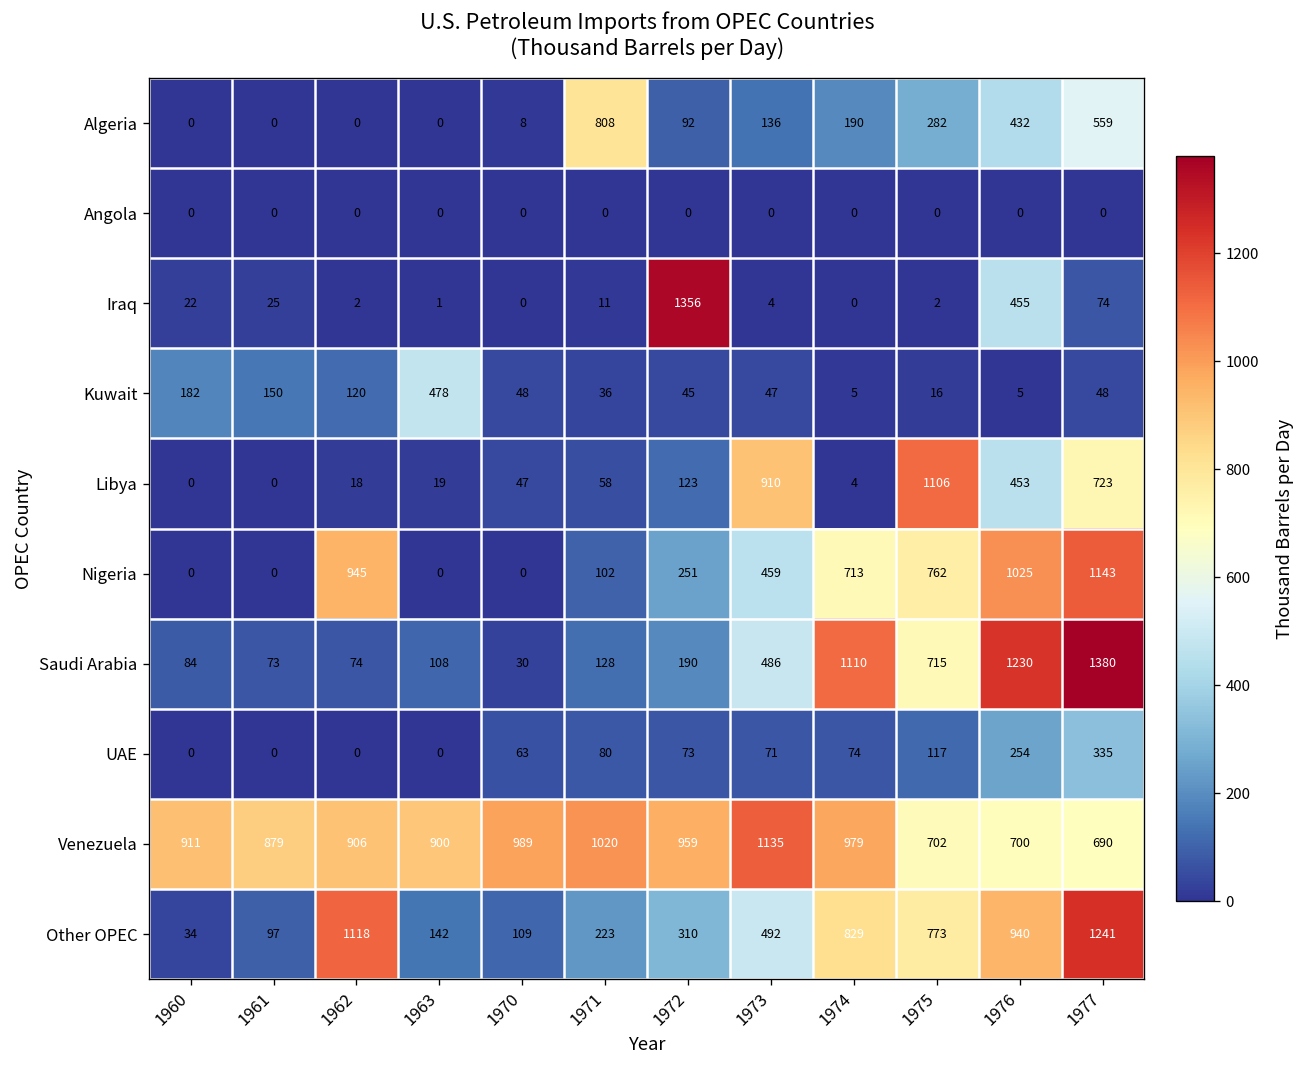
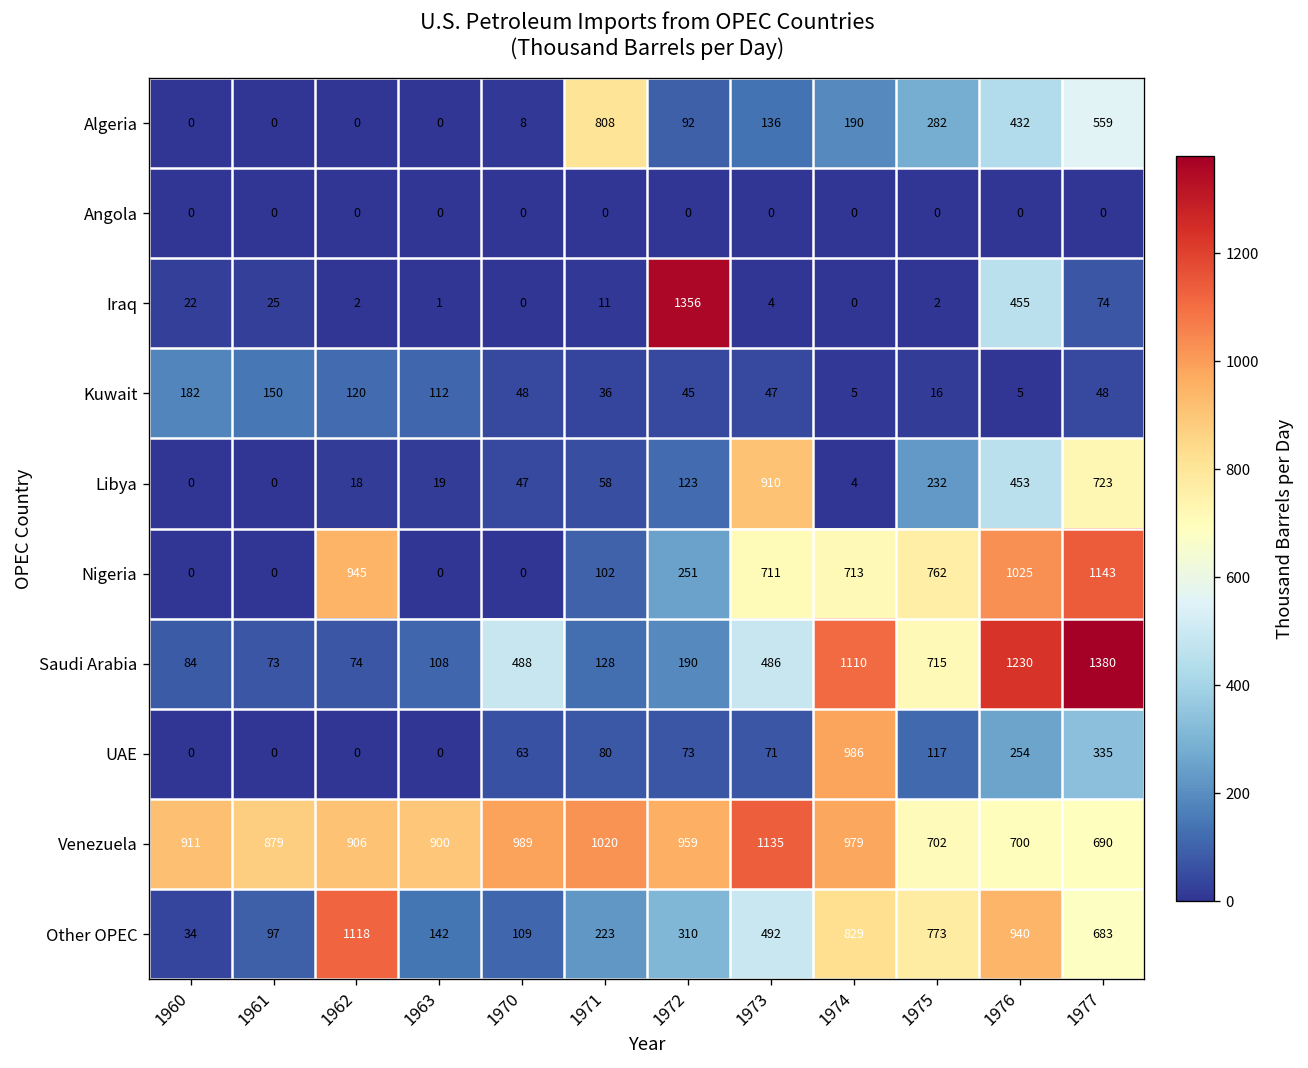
  {
    "Algeria": {
      "1960": 0,
      "1961": 0,
      "1962": 0,
      "1963": 0,
      "1970": 8,
      "1971": 808,
      "1972": 92,
      "1973": 136,
      "1974": 190,
      "1975": 282,
      "1976": 432,
      "1977": 559
    },
    "Angola": {
      "1960": 0,
      "1961": 0,
      "1962": 0,
      "1963": 0,
      "1970": 0,
      "1971": 0,
      "1972": 0,
      "1973": 0,
      "1974": 0,
      "1975": 0,
      "1976": 0,
      "1977": 0
    },
    "Iraq": {
      "1960": 22,
      "1961": 25,
      "1962": 2,
      "1963": 1,
      "1970": 0,
      "1971": 11,
      "1972": 1356,
      "1973": 4,
      "1974": 0,
      "1975": 2,
      "1976": 455,
      "1977": 74
    },
    "Kuwait": {
      "1960": 182,
      "1961": 150,
      "1962": 120,
-     "1963": 478,
+     "1963": 112,
      "1970": 48,
      "1971": 36,
      "1972": 45,
      "1973": 47,
      "1974": 5,
      "1975": 16,
      "1976": 5,
      "1977": 48
    },
    "Libya": {
      "1960": 0,
      "1961": 0,
      "1962": 18,
      "1963": 19,
      "1970": 47,
      "1971": 58,
      "1972": 123,
      "1973": 910,
      "1974": 4,
-     "1975": 1106,
+     "1975": 232,
      "1976": 453,
      "1977": 723
    },
    "Nigeria": {
      "1960": 0,
      "1961": 0,
      "1962": 945,
      "1963": 0,
      "1970": 0,
      "1971": 102,
      "1972": 251,
-     "1973": 459,
+     "1973": 711,
      "1974": 713,
      "1975": 762,
      "1976": 1025,
      "1977": 1143
    },
    "Saudi Arabia": {
      "1960": 84,
      "1961": 73,
      "1962": 74,
      "1963": 108,
-     "1970": 30,
+     "1970": 488,
      "1971": 128,
      "1972": 190,
      "1973": 486,
      "1974": 1110,
      "1975": 715,
      "1976": 1230,
      "1977": 1380
    },
    "UAE": {
      "1960": 0,
      "1961": 0,
      "1962": 0,
      "1963": 0,
      "1970": 63,
      "1971": 80,
      "1972": 73,
      "1973": 71,
-     "1974": 74,
+     "1974": 986,
      "1975": 117,
      "1976": 254,
      "1977": 335
    },
    "Venezuela": {
      "1960": 911,
      "1961": 879,
      "1962": 906,
      "1963": 900,
      "1970": 989,
      "1971": 1020,
      "1972": 959,
      "1973": 1135,
      "1974": 979,
      "1975": 702,
      "1976": 700,
      "1977": 690
    },
    "Other OPEC": {
      "1960": 34,
      "1961": 97,
      "1962": 1118,
      "1963": 142,
      "1970": 109,
      "1971": 223,
      "1972": 310,
      "1973": 492,
      "1974": 829,
      "1975": 773,
      "1976": 940,
-     "1977": 1241
+     "1977": 683
    }
  }
